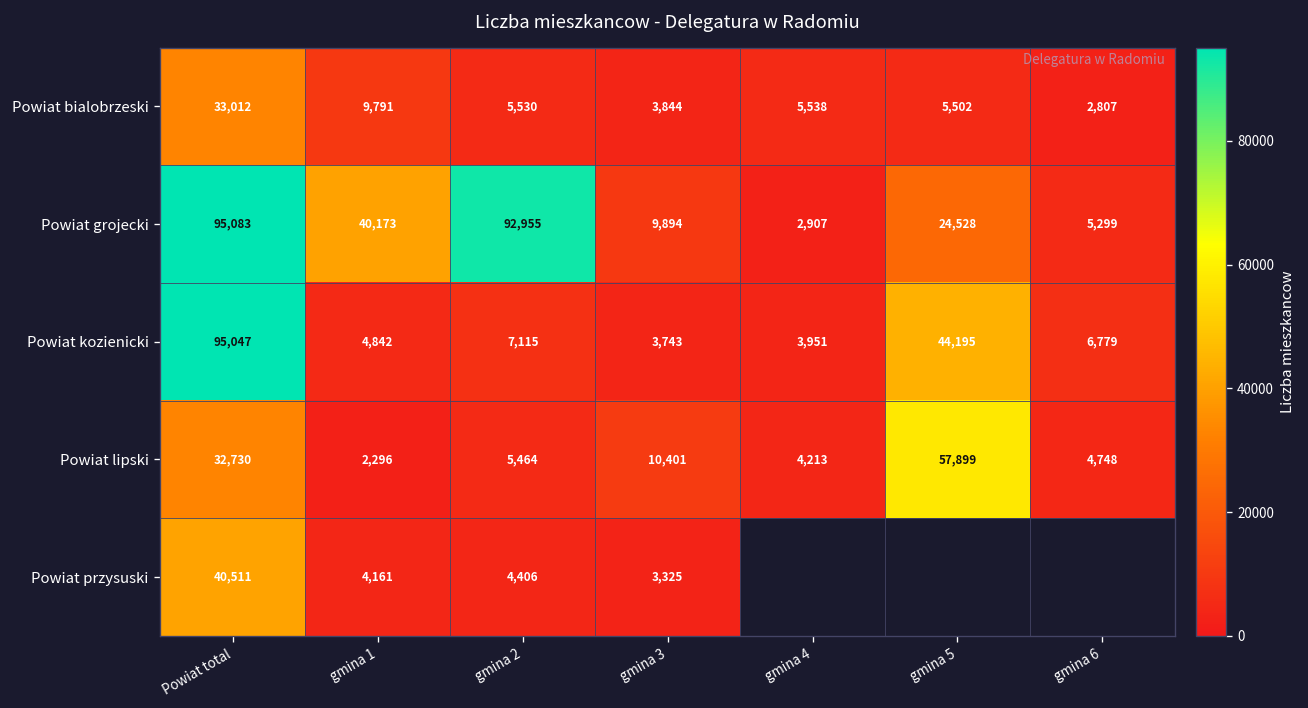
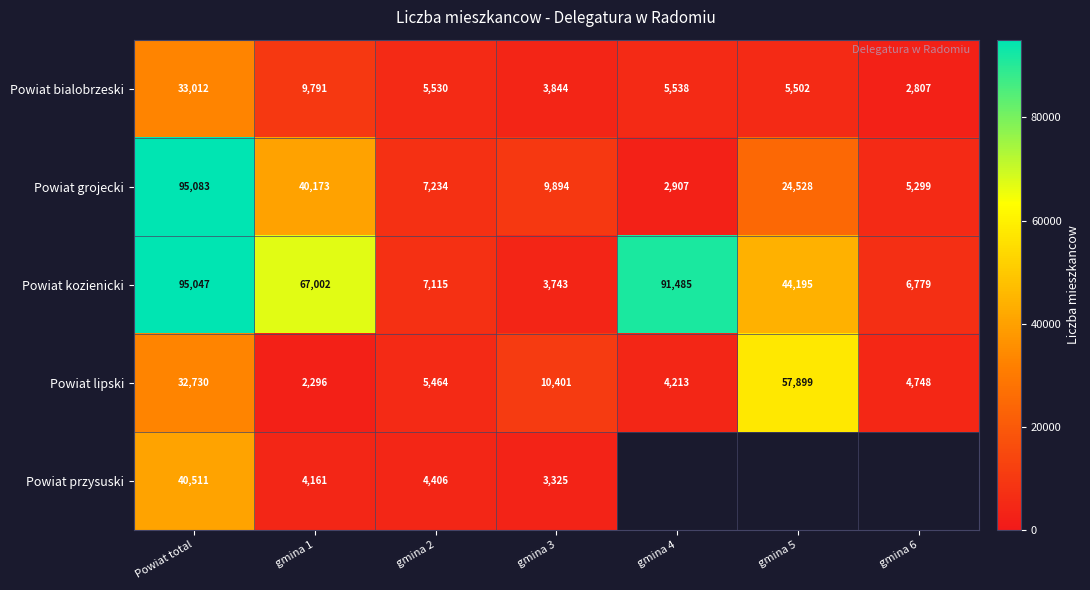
  {
    "Powiat bialobrzeski": {
      "Powiat total": "33,012",
      "gmina 1": "9,791",
      "gmina 2": "5,530",
      "gmina 3": "3,844",
      "gmina 4": "5,538",
      "gmina 5": "5,502"
    },
    "Powiat grojecki": {
      "Powiat total": "95,083",
      "gmina 1": "40,173",
-     "gmina 2": "92,955",
+     "gmina 2": "7,234",
      "gmina 3": "9,894",
      "gmina 4": "2,907",
      "gmina 5": "24,528",
      "gmina 6": "5,299"
    },
    "Powiat kozienicki": {
      "Powiat total": "95,047",
-     "gmina 1": "4,842",
+     "gmina 1": "67,002",
      "gmina 2": "7,115",
      "gmina 3": "3,743",
-     "gmina 4": "3,951",
+     "gmina 4": "91,485",
      "gmina 5": "44,195",
      "gmina 6": "6,779"
    },
    "Powiat lipski": {
      "Powiat total": "32,730",
      "gmina 1": "2,296",
      "gmina 2": "5,464",
      "gmina 3": "10,401",
      "gmina 4": "4,213",
      "gmina 5": "57,899",
      "gmina 6": "4,748"
    },
    "Powiat przysuski": {
      "Powiat total": "40,511",
      "gmina 1": "4,161",
      "gmina 2": "4,406",
      "gmina 3": "3,325"
    }
  }
